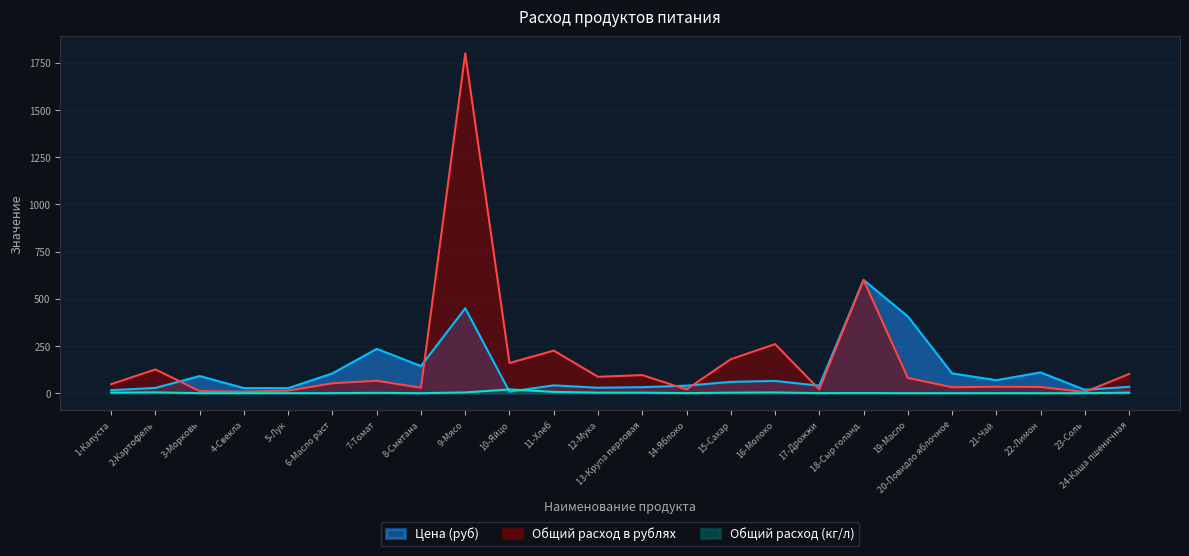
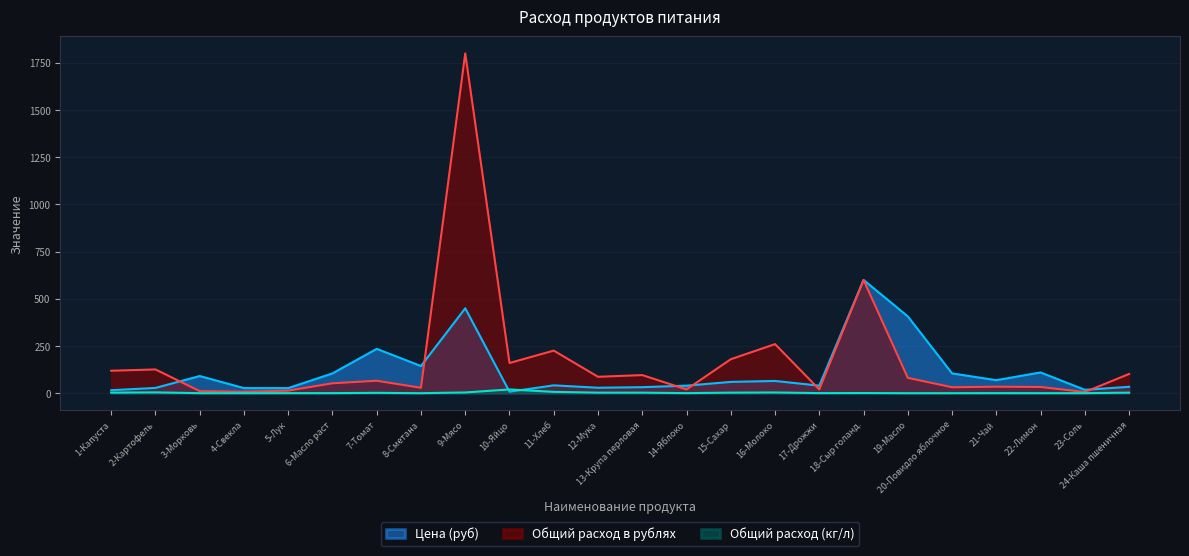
  {
    "Цена (руб)": {
      "2-Картофель": 30,
      "3-Морковь": 90,
      "4-Свекла": 30,
      "5-Лук": 30,
      "6-Масло раст": 110,
      "7-Томат": 240,
      "8-Сметана": 140,
      "9-Мясо": 450,
      "11-Хлеб": 40,
      "12-Мука": 30,
      "13-Крупа перловая": 30,
      "14-Яблоко": 40,
      "15-Сахар": 60,
      "16-Молоко": 70,
      "17-Дрожжи": 40,
      "19-Масло": 410,
      "20-Повидло яблочное": 110,
      "21-Чай": 70,
      "22-Лимон": 110,
      "24-Каша пшеничная": 30
    },
    "Общий расход в рублях": {
-     "1-Капуста": 50,
+     "1-Капуста": 120,
      "2-Картофель": 130,
      "6-Масло раст": 50,
      "7-Томат": 70,
      "8-Сметана": 30,
      "9-Мясо": 1800,
      "10-Яйцо": 160,
      "11-Хлеб": 230,
      "12-Мука": 90,
      "13-Крупа перловая": 100,
      "14-Яблоко": 20,
      "15-Сахар": 180,
      "16-Молоко": 260,
      "17-Дрожжи": 20,
      "19-Масло": 80,
      "20-Повидло яблочное": 30,
      "21-Чай": 30,
      "22-Лимон": 30,
      "24-Каша пшеничная": 100
    },
    "Общий расход (кг/л)": {
      "2-Картофель": 0,
      "6-Масло раст": 0,
      "7-Томат": 0,
      "8-Сметана": 0,
      "9-Мясо": 0,
      "11-Хлеб": 10,
      "12-Мука": 0,
      "13-Крупа перловая": 0,
      "14-Яблоко": 0,
      "15-Сахар": 0,
      "16-Молоко": 0,
      "17-Дрожжи": 0,
      "18-Сыр голанд.": 0,
      "19-Масло": 0,
      "20-Повидло яблочное": 0,
      "21-Чай": 0,
      "22-Лимон": 0,
      "24-Каша пшеничная": 0
    }
  }
